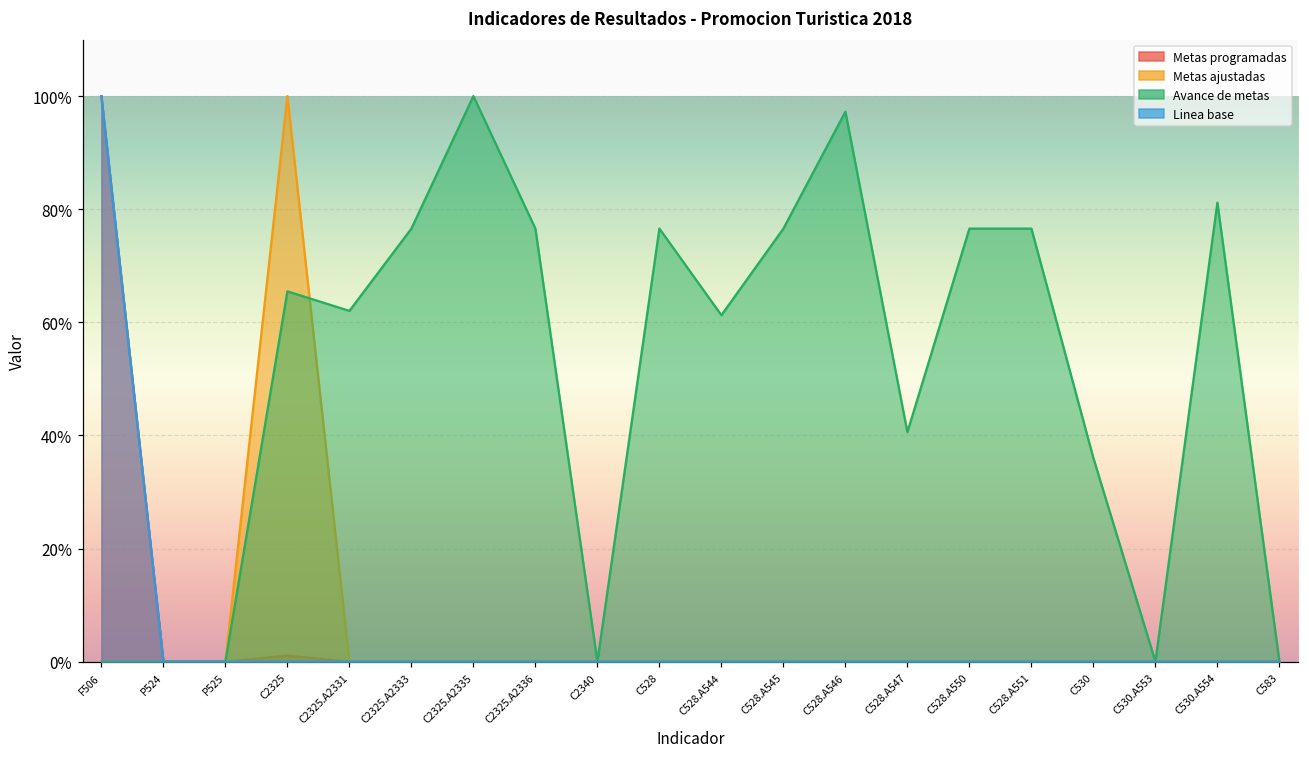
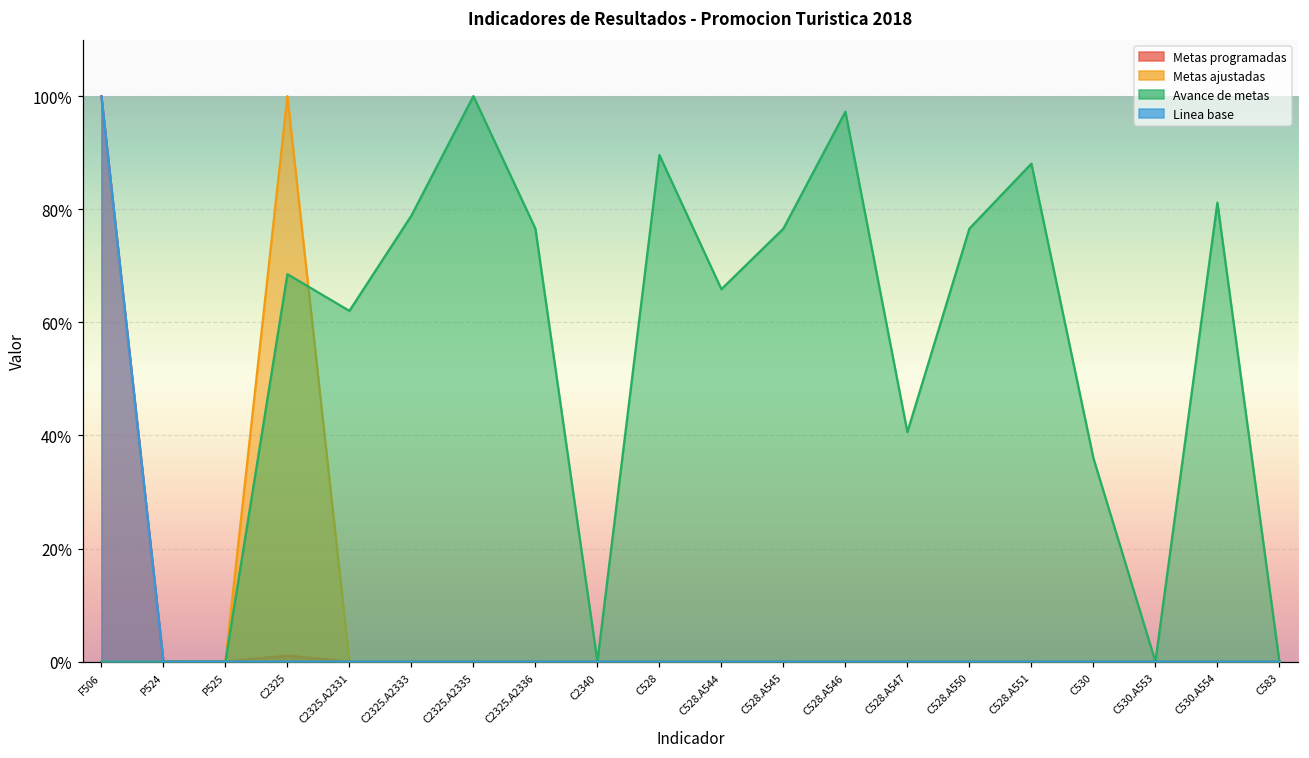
  {
    "Metas programadas": {
      "C2325": "1%"
    },
    "Metas ajustadas": {
      "C2325": "100%"
    },
    "Avance de metas": {
-     "C2325": "65%",
+     "C2325": "69%",
      "C2325.A2331": "62%",
-     "C2325.A2333": "77%",
+     "C2325.A2333": "79%",
      "C2325.A2335": "100%",
      "C2325.A2336": "77%",
-     "C528": "77%",
-     "C528.A544": "61%",
+     "C528": "90%",
+     "C528.A544": "66%",
      "C528.A545": "77%",
      "C528.A546": "97%",
      "C528.A547": "41%",
      "C528.A550": "77%",
-     "C528.A551": "77%",
+     "C528.A551": "88%",
      "C530": "36%",
      "C530.A554": "81%"
    },
    "Linea base": {
      "C2325": "0%"
    }
  }
